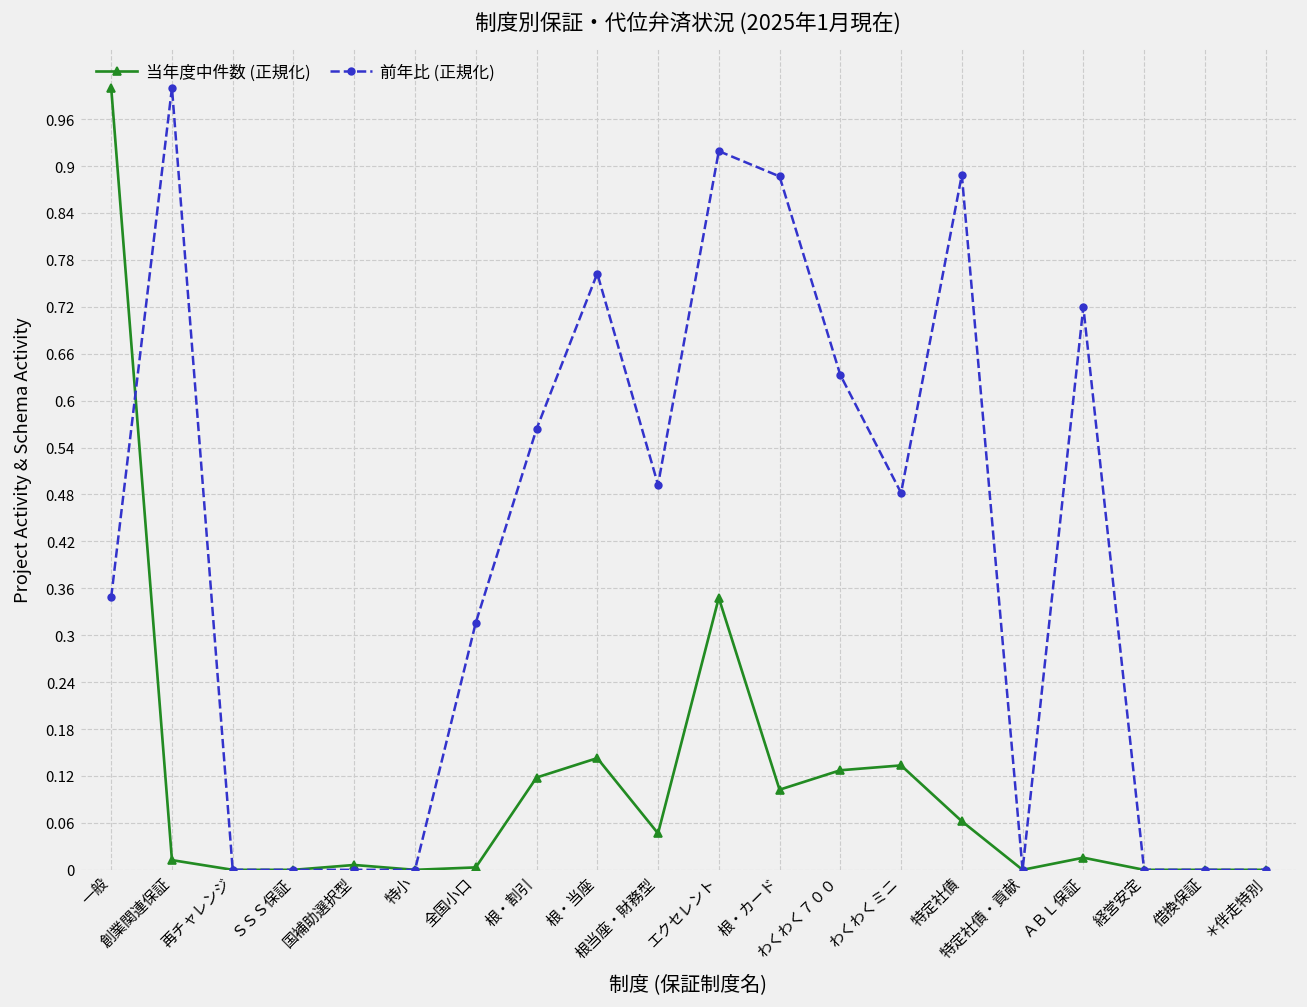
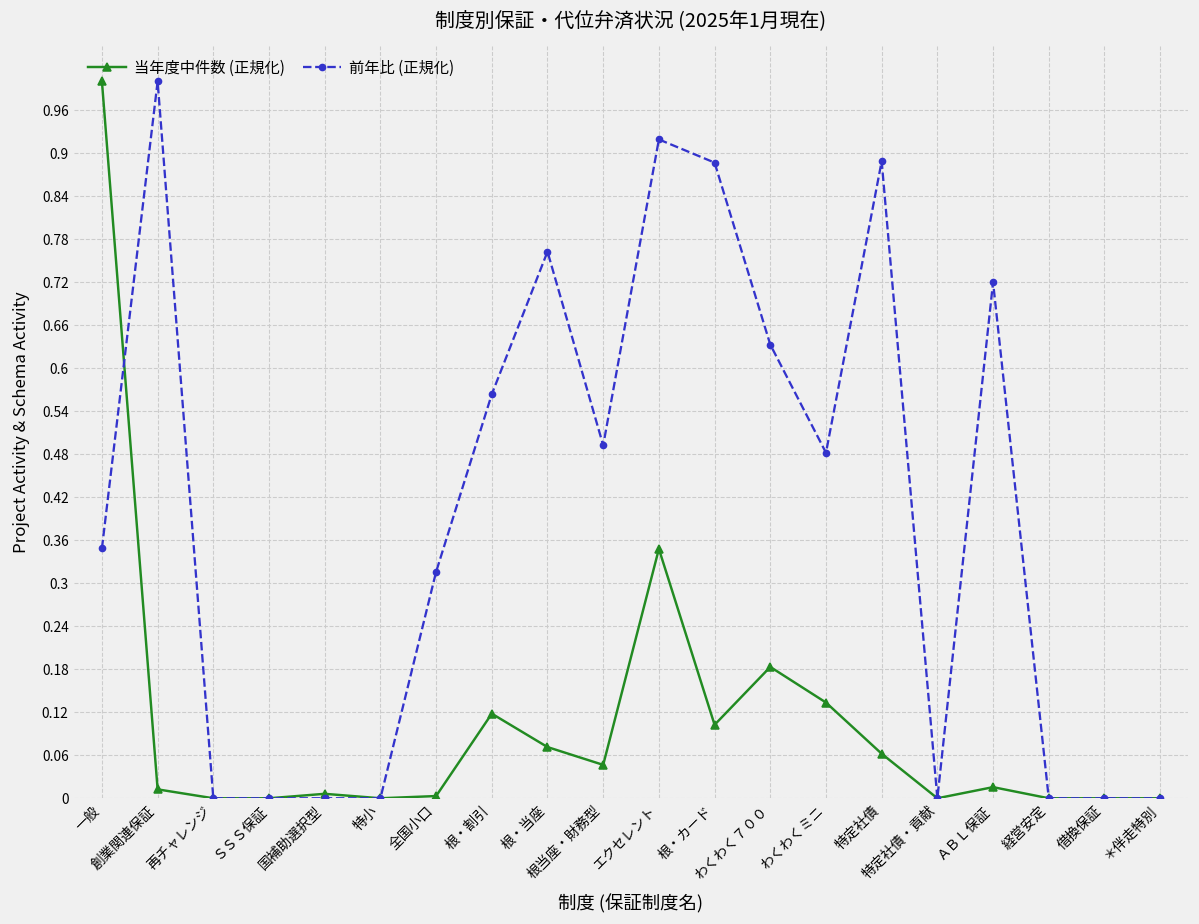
  {
    "当年度中件数 (正規化)": {
      "一般": 1.00,
      "創業関連保証": 0.01,
      "国補助選択型": 0.01,
      "全国小口": 0.00,
      "根・割引": 0.12,
-     "根・当座": 0.14,
+     "根・当座": 0.07,
      "根当座・財務型": 0.05,
      "エクセレント": 0.35,
      "根・カード": 0.10,
-     "わくわく７００": 0.13,
+     "わくわく７００": 0.18,
      "わくわくミニ": 0.13,
      "特定社債": 0.06,
      "ＡＢＬ保証": 0.02
    },
    "前年比 (正規化)": {
      "一般": 0.35,
      "創業関連保証": 1.00,
      "国補助選択型": 0.00,
      "全国小口": 0.32,
      "根・割引": 0.56,
      "根・当座": 0.76,
      "根当座・財務型": 0.49,
      "エクセレント": 0.92,
      "根・カード": 0.89,
      "わくわく７００": 0.63,
      "わくわくミニ": 0.48,
      "特定社債": 0.89,
      "ＡＢＬ保証": 0.72
    }
  }
